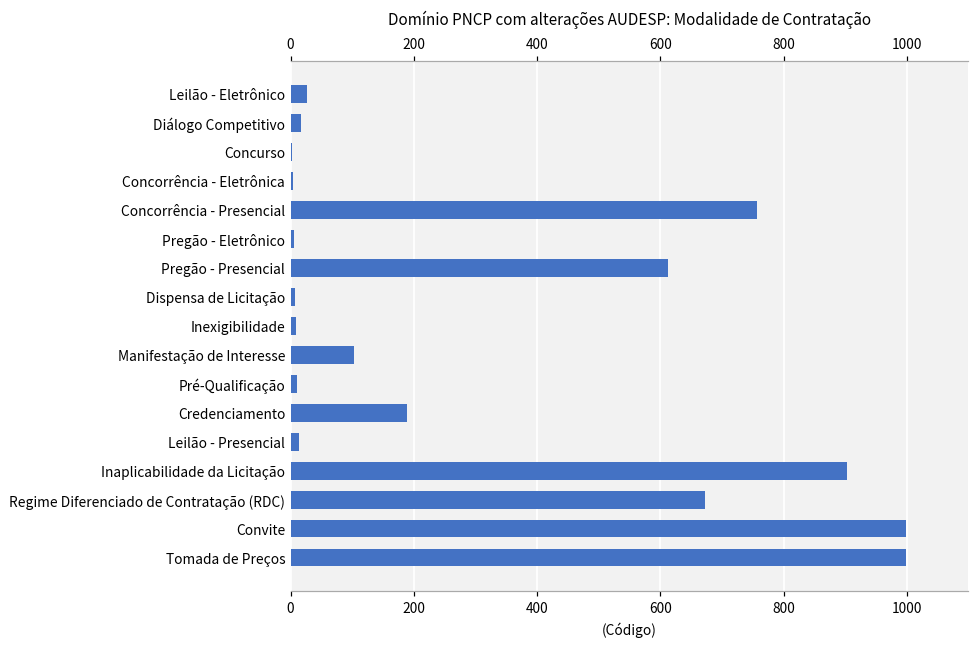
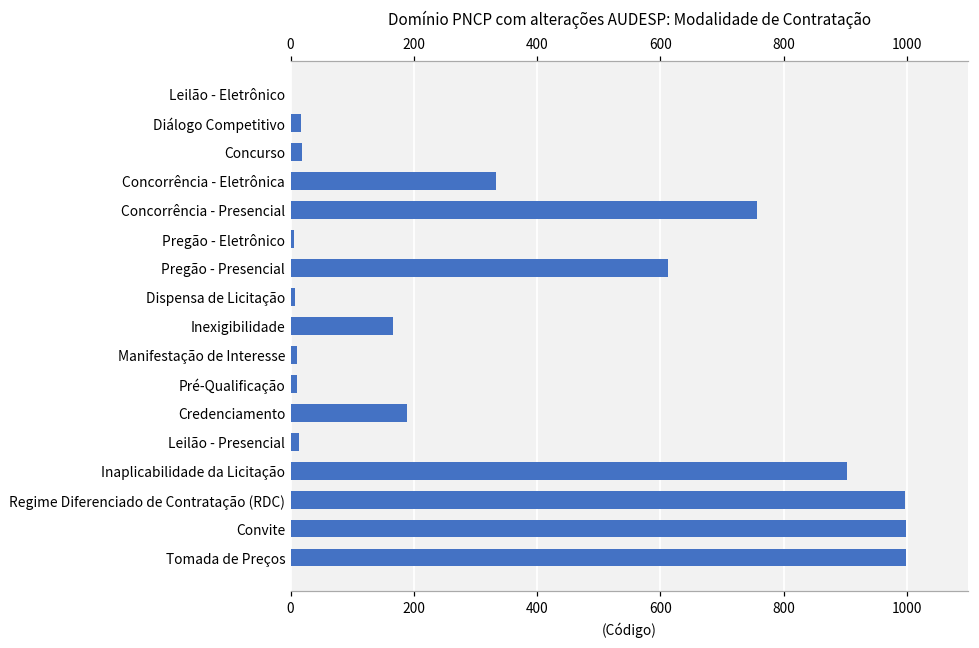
  {
-   "Leilão - Eletrônico": 30,
+   "Leilão - Eletrônico": 0,
    "Diálogo Competitivo": 20,
-   "Concurso": 0,
-   "Concorrência - Eletrônica": 0,
+   "Concurso": 20,
+   "Concorrência - Eletrônica": 330,
    "Concorrência - Presencial": 760,
    "Pregão - Eletrônico": 10,
    "Pregão - Presencial": 610,
    "Dispensa de Licitação": 10,
-   "Inexigibilidade": 10,
-   "Manifestação de Interesse": 100,
+   "Inexigibilidade": 170,
+   "Manifestação de Interesse": 10,
    "Pré-Qualificação": 10,
    "Credenciamento": 190,
    "Leilão - Presencial": 10,
    "Inaplicabilidade da Licitação": 900,
-   "Regime Diferenciado de Contratação (RDC)": 670,
+   "Regime Diferenciado de Contratação (RDC)": 1000,
    "Convite": 1000,
    "Tomada de Preços": 1000
  }
